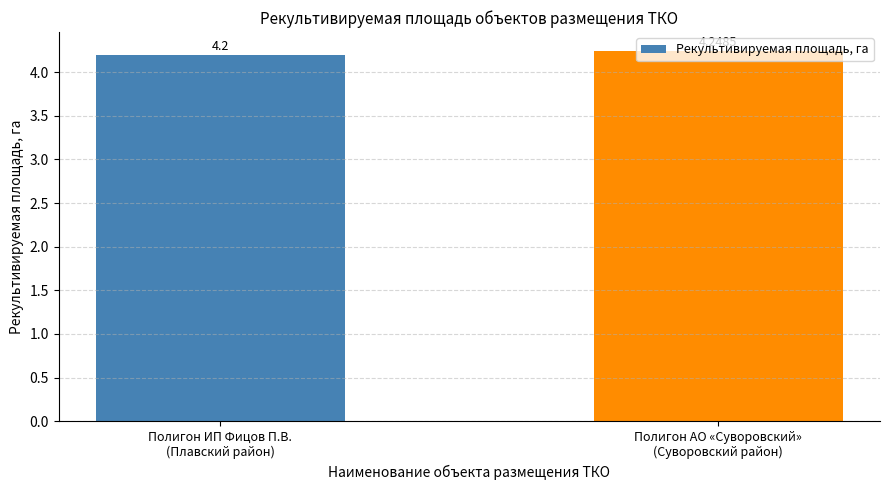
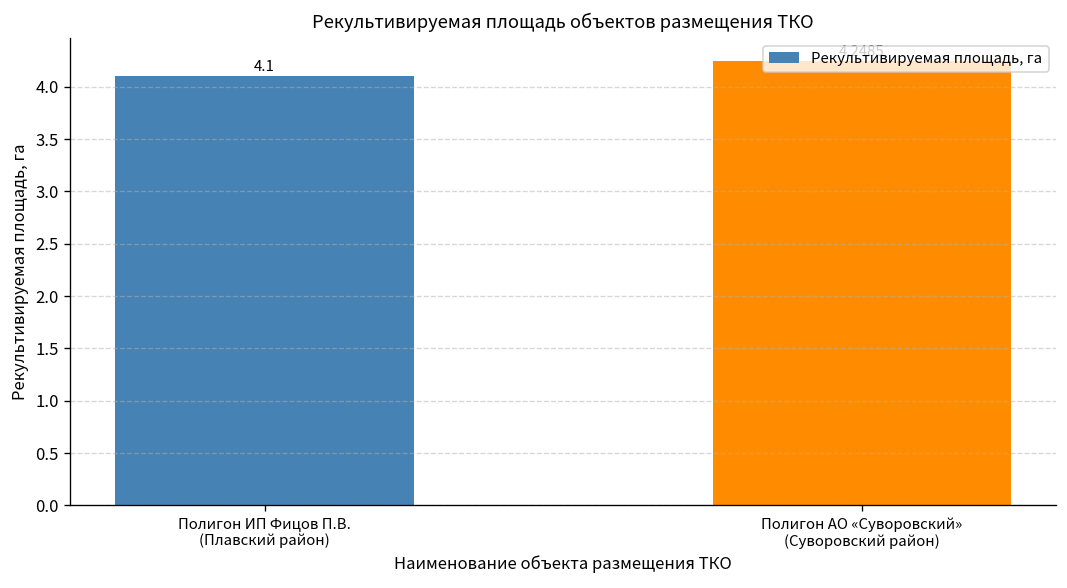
  {
-   "Полигон ИП Фицов П.В. (Плавский район)": 4.2
+   "Полигон ИП Фицов П.В. (Плавский район)": 4.1
  }
